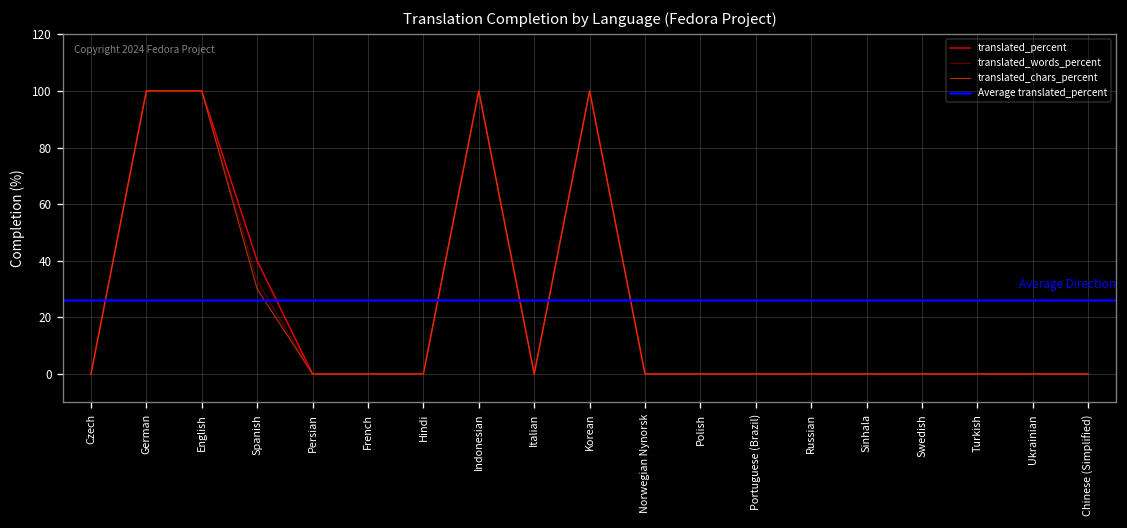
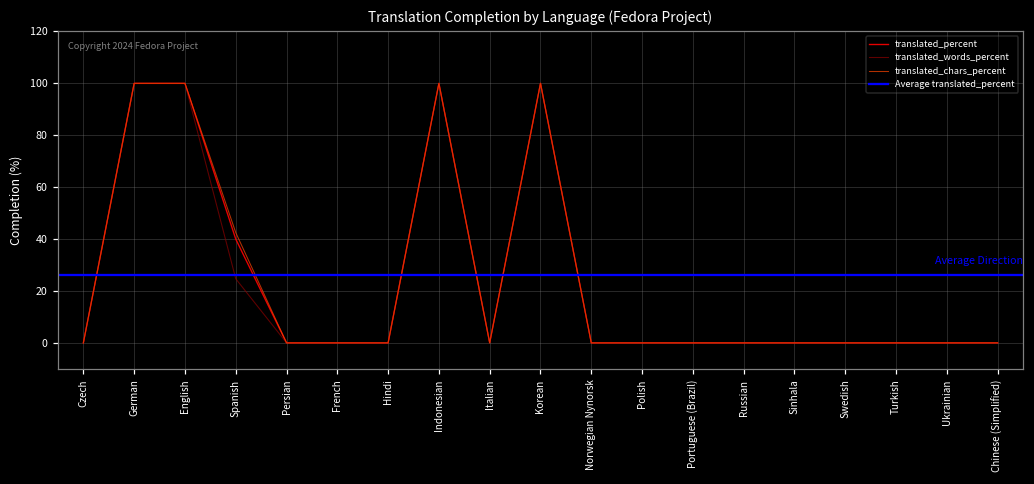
  {
    "translated_percent": {
      "Spanish": 40
    },
    "translated_words_percent": {
-     "Spanish": 33
+     "Spanish": 25
    },
    "translated_chars_percent": {
-     "Spanish": 30
+     "Spanish": 43
    }
  }
